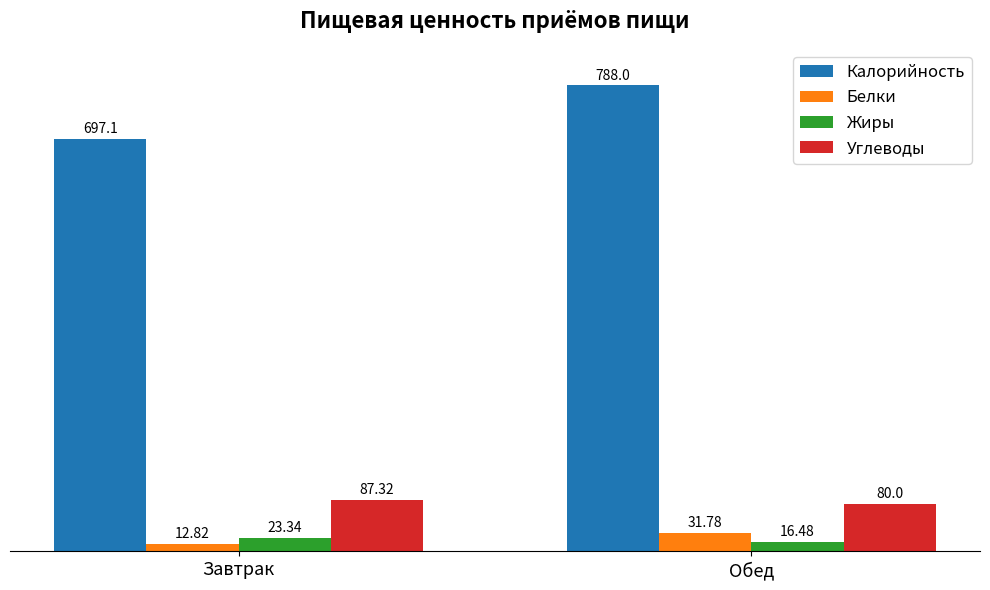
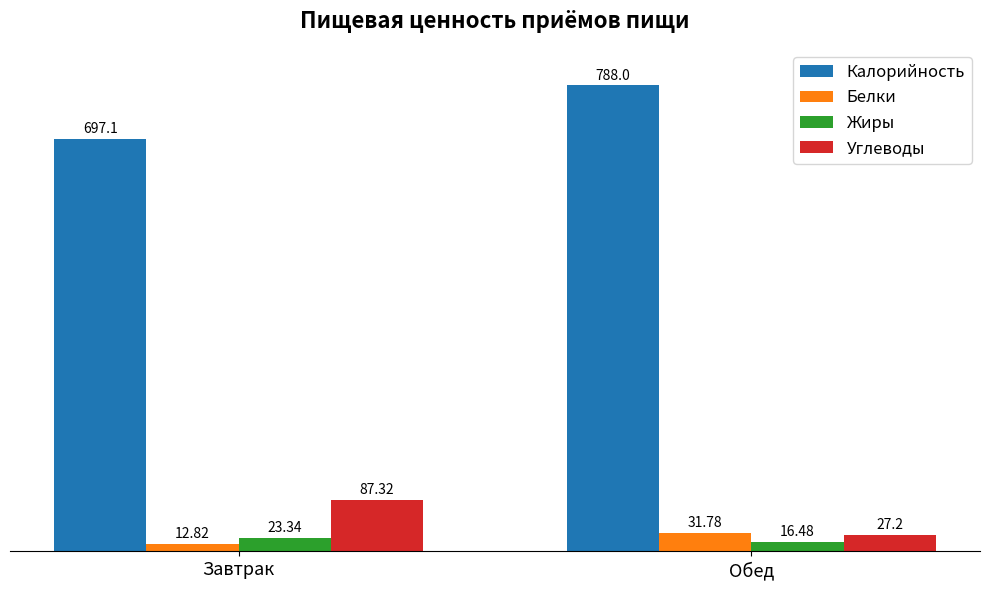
  {
    "Калорийность": {
      "Завтрак": 697.1,
      "Обед": 788.0
    },
    "Белки": {
      "Завтрак": 12.82,
      "Обед": 31.78
    },
    "Жиры": {
      "Завтрак": 23.34,
      "Обед": 16.48
    },
    "Углеводы": {
      "Завтрак": 87.32,
-     "Обед": 80.0
+     "Обед": 27.2
    }
  }
